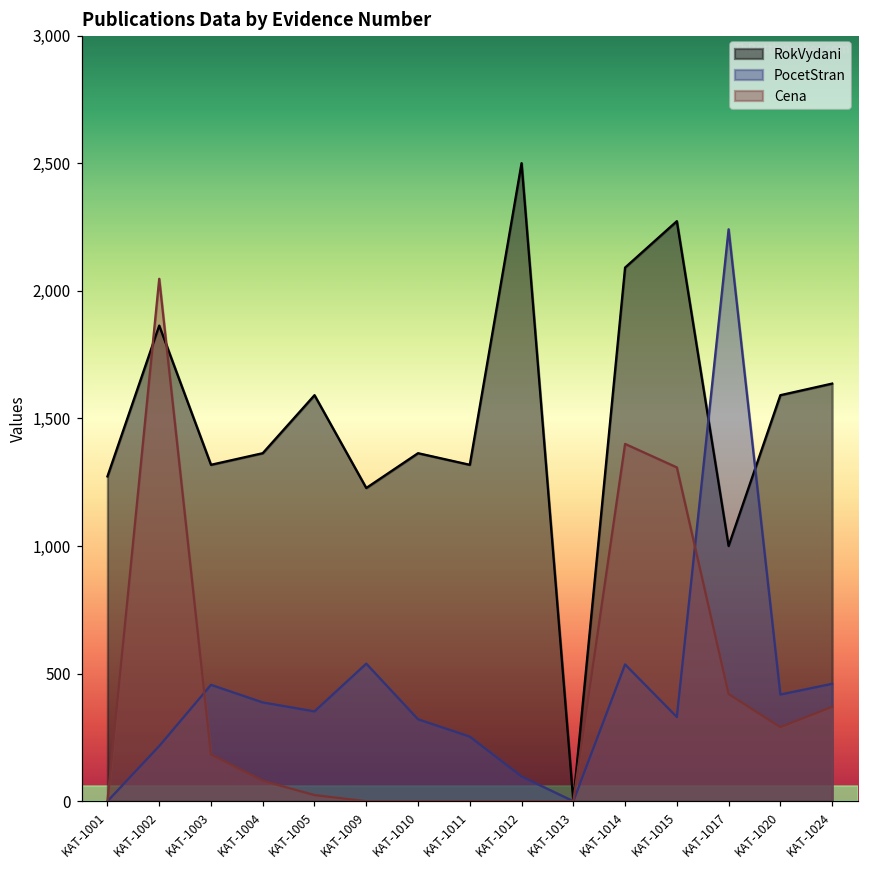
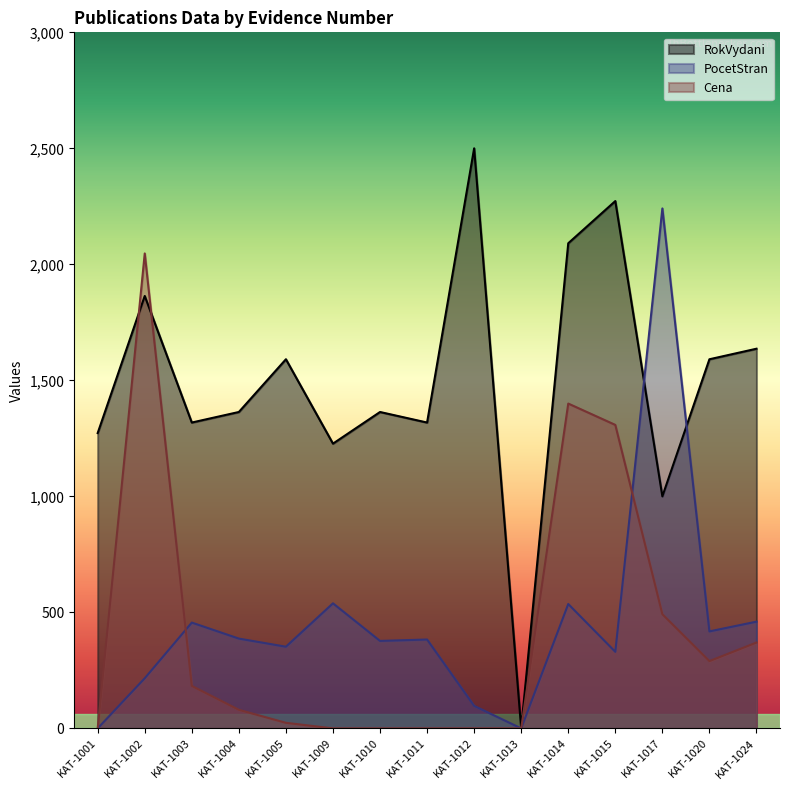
  {
    "RokVydani": {
      "KAT-1001": "1,270",
      "KAT-1002": "1,860",
      "KAT-1003": "1,320",
      "KAT-1004": "1,360",
      "KAT-1005": "1,590",
      "KAT-1009": "1,230",
      "KAT-1010": "1,360",
      "KAT-1011": "1,320",
      "KAT-1012": "2,500",
      "KAT-1014": "2,090",
      "KAT-1015": "2,270",
      "KAT-1017": "1,000",
      "KAT-1020": "1,590",
      "KAT-1024": "1,640"
    },
    "PocetStran": {
      "KAT-1002": "220",
      "KAT-1003": "460",
      "KAT-1004": "390",
      "KAT-1005": "350",
      "KAT-1009": "540",
-     "KAT-1010": "320",
-     "KAT-1011": "250",
+     "KAT-1010": "380",
+     "KAT-1011": "380",
      "KAT-1012": "100",
      "KAT-1014": "540",
      "KAT-1015": "330",
      "KAT-1017": "2,240",
      "KAT-1020": "420",
      "KAT-1024": "460"
    },
    "Cena": {
      "KAT-1002": "2,050",
      "KAT-1003": "180",
      "KAT-1004": "80",
      "KAT-1014": "1,400",
      "KAT-1015": "1,310",
-     "KAT-1017": "420",
+     "KAT-1017": "490",
      "KAT-1020": "290",
      "KAT-1024": "370"
    }
  }
